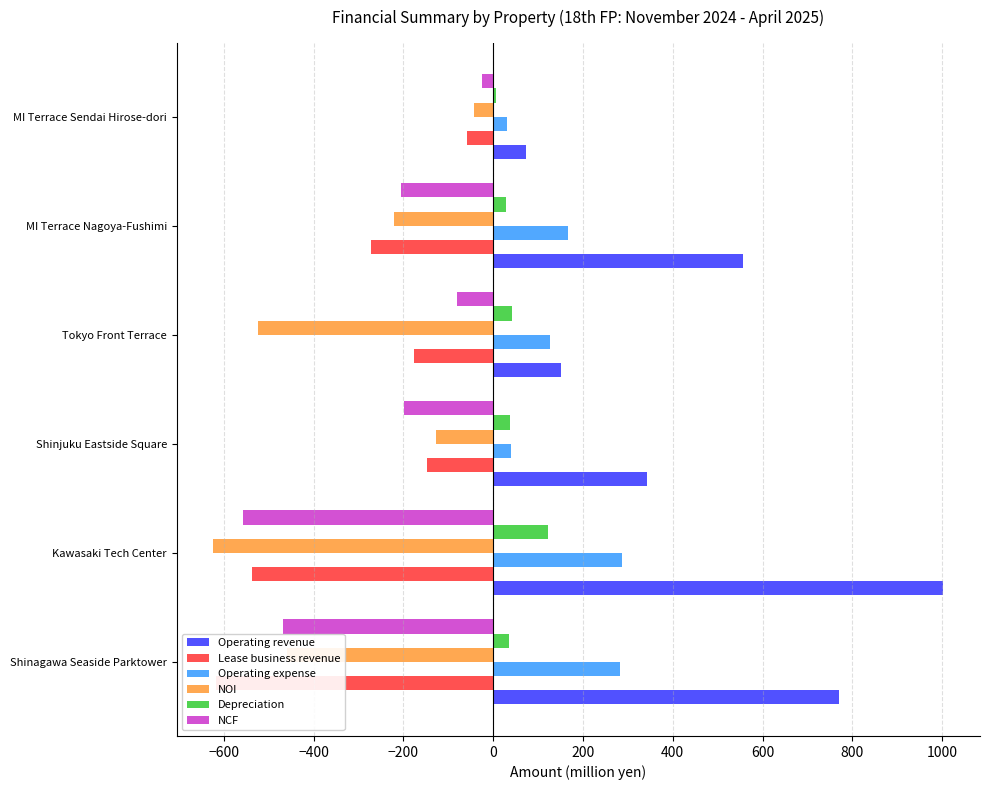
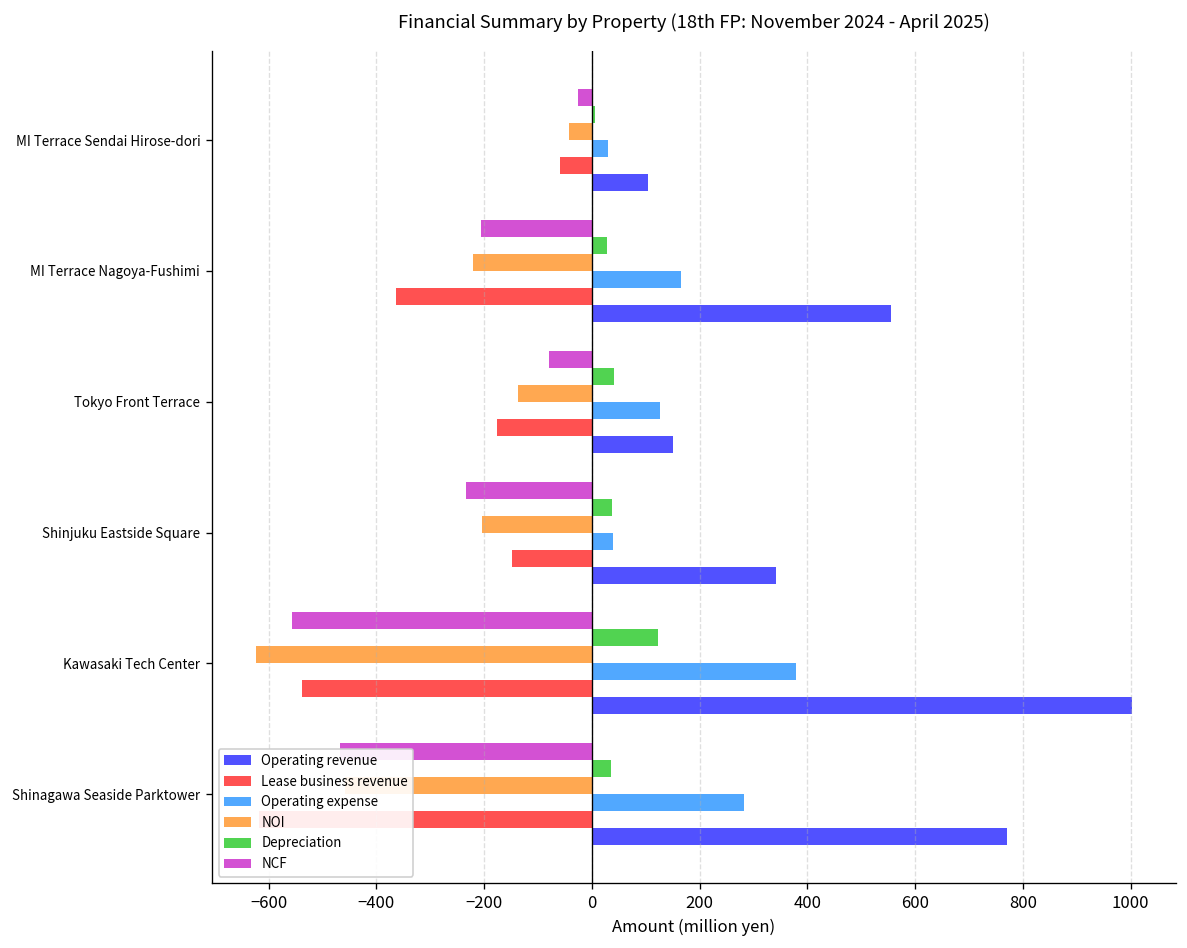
  {
    "Operating revenue": {
-     "MI Terrace Sendai Hirose-dori": 70,
+     "MI Terrace Sendai Hirose-dori": 110,
      "MI Terrace Nagoya-Fushimi": 560,
      "Tokyo Front Terrace": 150,
      "Shinjuku Eastside Square": 340,
      "Kawasaki Tech Center": 1000,
      "Shinagawa Seaside Parktower": 770
    },
    "Lease business revenue": {
      "MI Terrace Sendai Hirose-dori": -60,
-     "MI Terrace Nagoya-Fushimi": -270,
+     "MI Terrace Nagoya-Fushimi": -360,
      "Tokyo Front Terrace": -180,
      "Shinjuku Eastside Square": -150,
      "Kawasaki Tech Center": -540
    },
    "Operating expense": {
      "MI Terrace Sendai Hirose-dori": 30,
      "MI Terrace Nagoya-Fushimi": 170,
      "Tokyo Front Terrace": 130,
      "Shinjuku Eastside Square": 40,
-     "Kawasaki Tech Center": 290,
+     "Kawasaki Tech Center": 380,
      "Shinagawa Seaside Parktower": 280
    },
    "NOI": {
      "MI Terrace Sendai Hirose-dori": -40,
      "MI Terrace Nagoya-Fushimi": -220,
-     "Tokyo Front Terrace": -520,
-     "Shinjuku Eastside Square": -130,
+     "Tokyo Front Terrace": -140,
+     "Shinjuku Eastside Square": -200,
      "Kawasaki Tech Center": -620
    },
    "Depreciation": {
      "MI Terrace Sendai Hirose-dori": 10,
      "MI Terrace Nagoya-Fushimi": 30,
      "Tokyo Front Terrace": 40,
      "Shinjuku Eastside Square": 40,
      "Kawasaki Tech Center": 120,
      "Shinagawa Seaside Parktower": 40
    },
    "NCF": {
      "MI Terrace Sendai Hirose-dori": -30,
      "MI Terrace Nagoya-Fushimi": -210,
      "Tokyo Front Terrace": -80,
-     "Shinjuku Eastside Square": -200,
+     "Shinjuku Eastside Square": -230,
      "Kawasaki Tech Center": -560,
      "Shinagawa Seaside Parktower": -470
    }
  }
